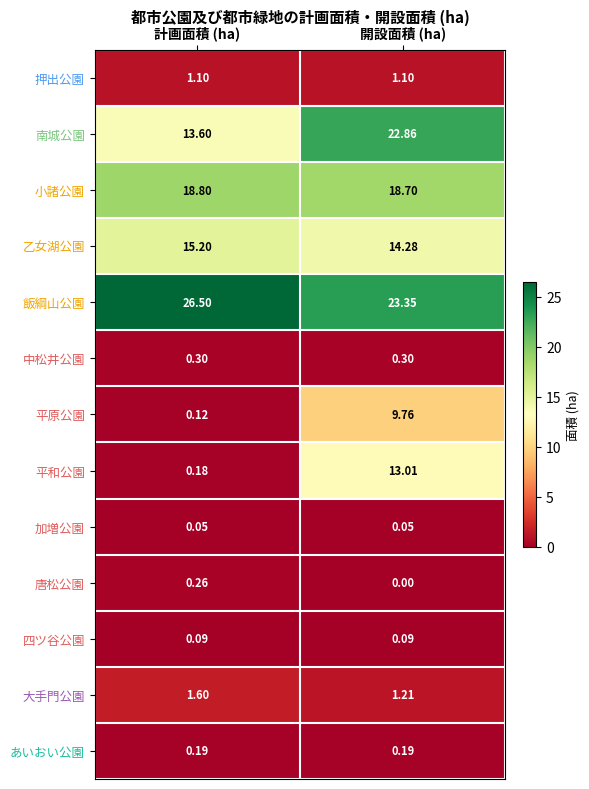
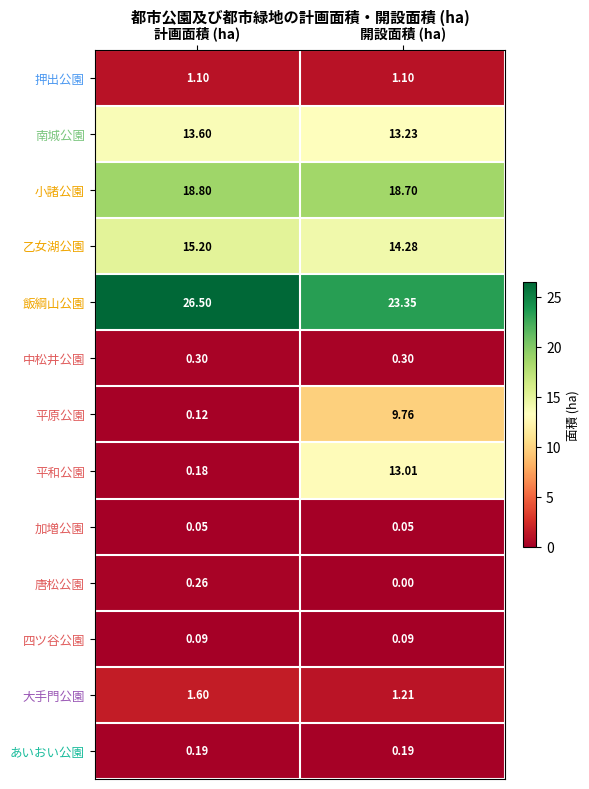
  {
    "押出公園": {
      "計画面積 (ha)": 1.10,
      "開設面積 (ha)": 1.10
    },
    "南城公園": {
      "計画面積 (ha)": 13.60,
-     "開設面積 (ha)": 22.86
+     "開設面積 (ha)": 13.23
    },
    "小諸公園": {
      "計画面積 (ha)": 18.80,
      "開設面積 (ha)": 18.70
    },
    "乙女湖公園": {
      "計画面積 (ha)": 15.20,
      "開設面積 (ha)": 14.28
    },
    "飯綱山公園": {
      "計画面積 (ha)": 26.50,
      "開設面積 (ha)": 23.35
    },
    "中松井公園": {
      "計画面積 (ha)": 0.30,
      "開設面積 (ha)": 0.30
    },
    "平原公園": {
      "計画面積 (ha)": 0.12,
      "開設面積 (ha)": 9.76
    },
    "平和公園": {
      "計画面積 (ha)": 0.18,
      "開設面積 (ha)": 13.01
    },
    "加増公園": {
      "計画面積 (ha)": 0.05,
      "開設面積 (ha)": 0.05
    },
    "唐松公園": {
      "計画面積 (ha)": 0.26,
      "開設面積 (ha)": 0.00
    },
    "四ツ谷公園": {
      "計画面積 (ha)": 0.09,
      "開設面積 (ha)": 0.09
    },
    "大手門公園": {
      "計画面積 (ha)": 1.60,
      "開設面積 (ha)": 1.21
    },
    "あいおい公園": {
      "計画面積 (ha)": 0.19,
      "開設面積 (ha)": 0.19
    }
  }
